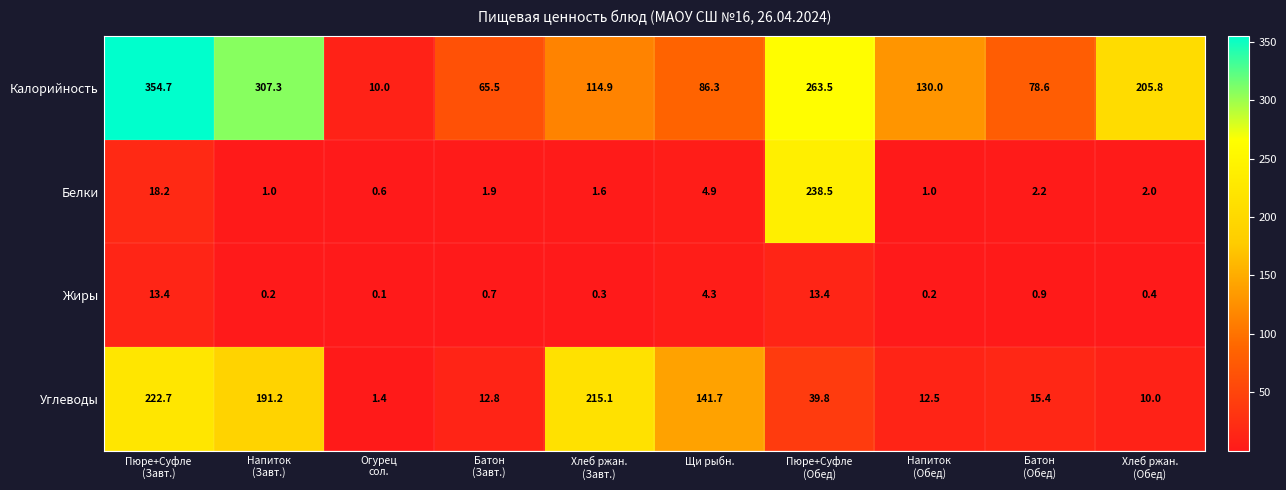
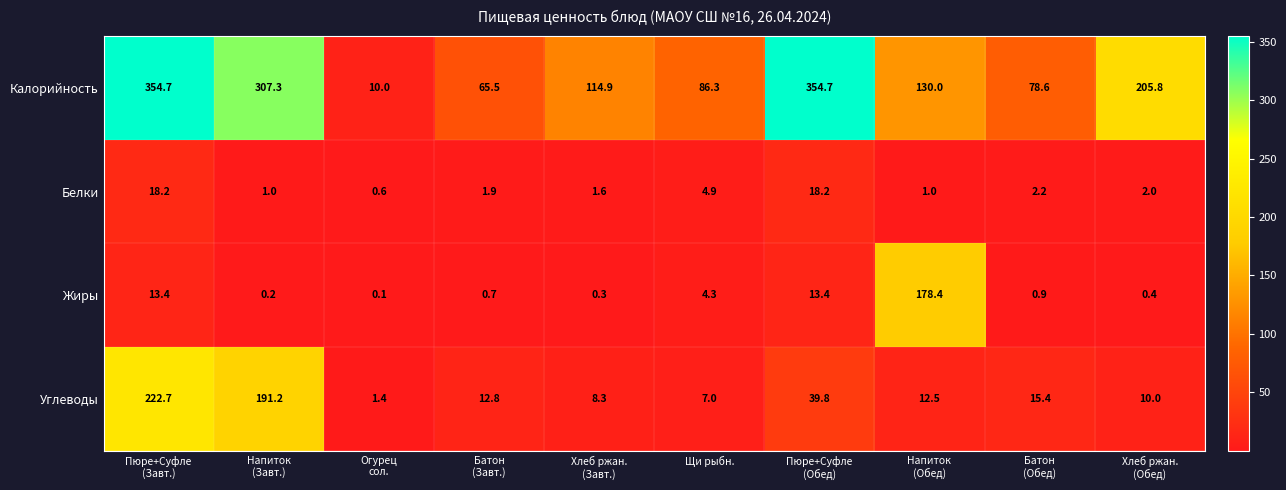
  {
    "Калорийность": {
      "Пюре+Суфле (Завт.)": 354.7,
      "Напиток (Завт.)": 307.3,
      "Огурец сол.": 10.0,
      "Батон (Завт.)": 65.5,
      "Хлеб ржан. (Завт.)": 114.9,
      "Щи рыбн.": 86.3,
-     "Пюре+Суфле (Обед)": 263.5,
+     "Пюре+Суфле (Обед)": 354.7,
      "Напиток (Обед)": 130.0,
      "Батон (Обед)": 78.6,
      "Хлеб ржан. (Обед)": 205.8
    },
    "Белки": {
      "Пюре+Суфле (Завт.)": 18.2,
      "Напиток (Завт.)": 1.0,
      "Огурец сол.": 0.6,
      "Батон (Завт.)": 1.9,
      "Хлеб ржан. (Завт.)": 1.6,
      "Щи рыбн.": 4.9,
-     "Пюре+Суфле (Обед)": 238.5,
+     "Пюре+Суфле (Обед)": 18.2,
      "Напиток (Обед)": 1.0,
      "Батон (Обед)": 2.2,
      "Хлеб ржан. (Обед)": 2.0
    },
    "Жиры": {
      "Пюре+Суфле (Завт.)": 13.4,
      "Напиток (Завт.)": 0.2,
      "Огурец сол.": 0.1,
      "Батон (Завт.)": 0.7,
      "Хлеб ржан. (Завт.)": 0.3,
      "Щи рыбн.": 4.3,
      "Пюре+Суфле (Обед)": 13.4,
-     "Напиток (Обед)": 0.2,
+     "Напиток (Обед)": 178.4,
      "Батон (Обед)": 0.9,
      "Хлеб ржан. (Обед)": 0.4
    },
    "Углеводы": {
      "Пюре+Суфле (Завт.)": 222.7,
      "Напиток (Завт.)": 191.2,
      "Огурец сол.": 1.4,
      "Батон (Завт.)": 12.8,
-     "Хлеб ржан. (Завт.)": 215.1,
-     "Щи рыбн.": 141.7,
+     "Хлеб ржан. (Завт.)": 8.3,
+     "Щи рыбн.": 7.0,
      "Пюре+Суфле (Обед)": 39.8,
      "Напиток (Обед)": 12.5,
      "Батон (Обед)": 15.4,
      "Хлеб ржан. (Обед)": 10.0
    }
  }
